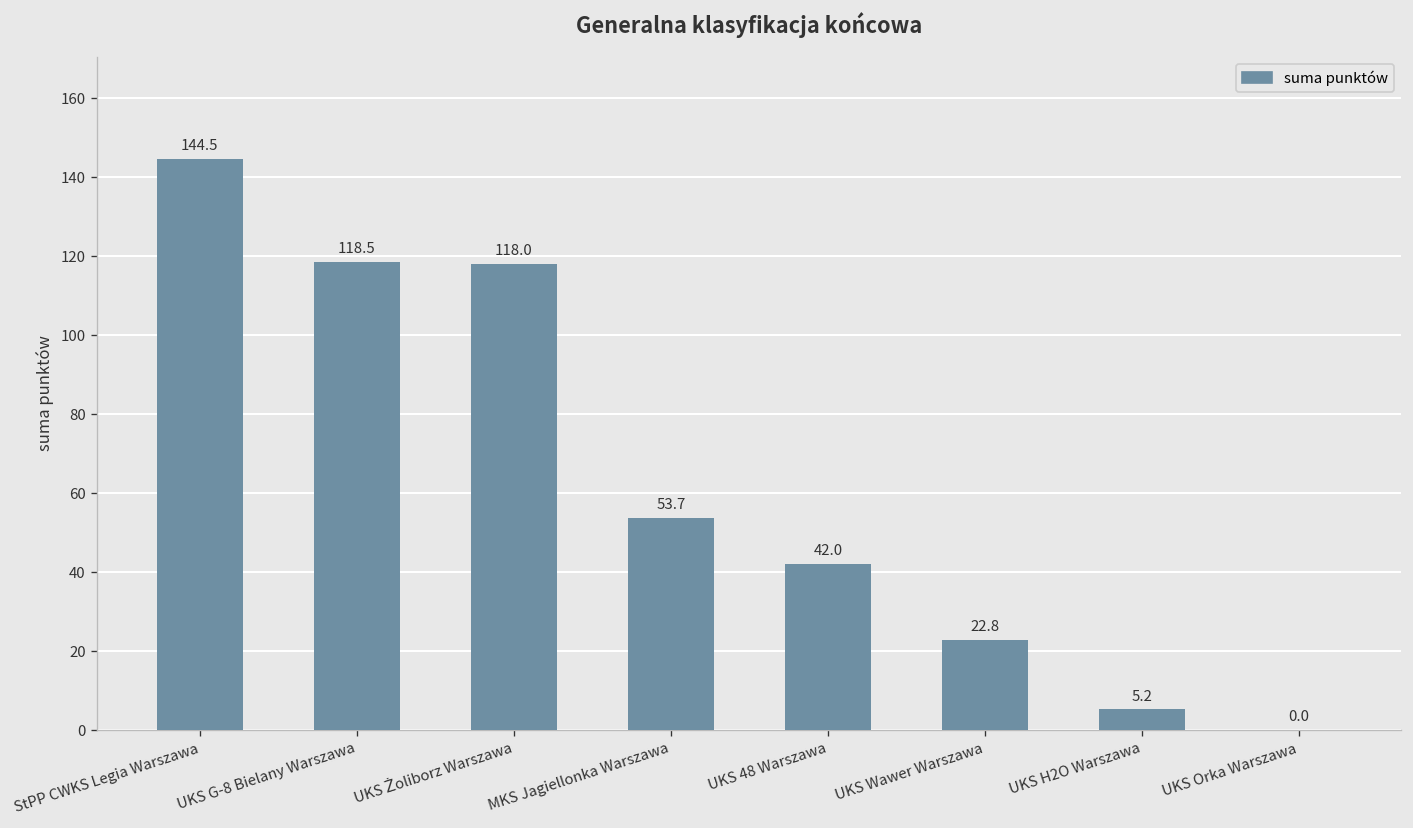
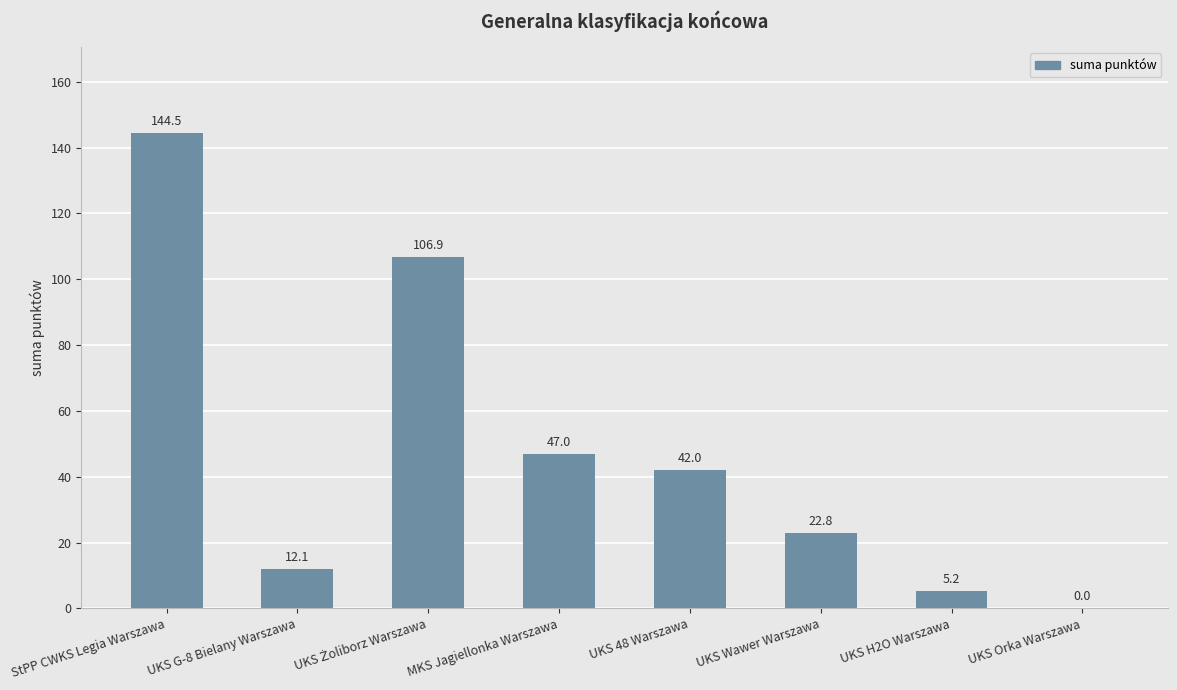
  {
    "StPP CWKS Legia Warszawa": 144.5,
-   "UKS G-8 Bielany Warszawa": 118.5,
-   "UKS Żoliborz Warszawa": 118.0,
-   "MKS Jagiellonka Warszawa": 53.7,
+   "UKS G-8 Bielany Warszawa": 12.1,
+   "UKS Żoliborz Warszawa": 106.9,
+   "MKS Jagiellonka Warszawa": 47.0,
    "UKS 48 Warszawa": 42.0,
    "UKS Wawer Warszawa": 22.8,
    "UKS H2O Warszawa": 5.2,
    "UKS Orka Warszawa": 0.0
  }
